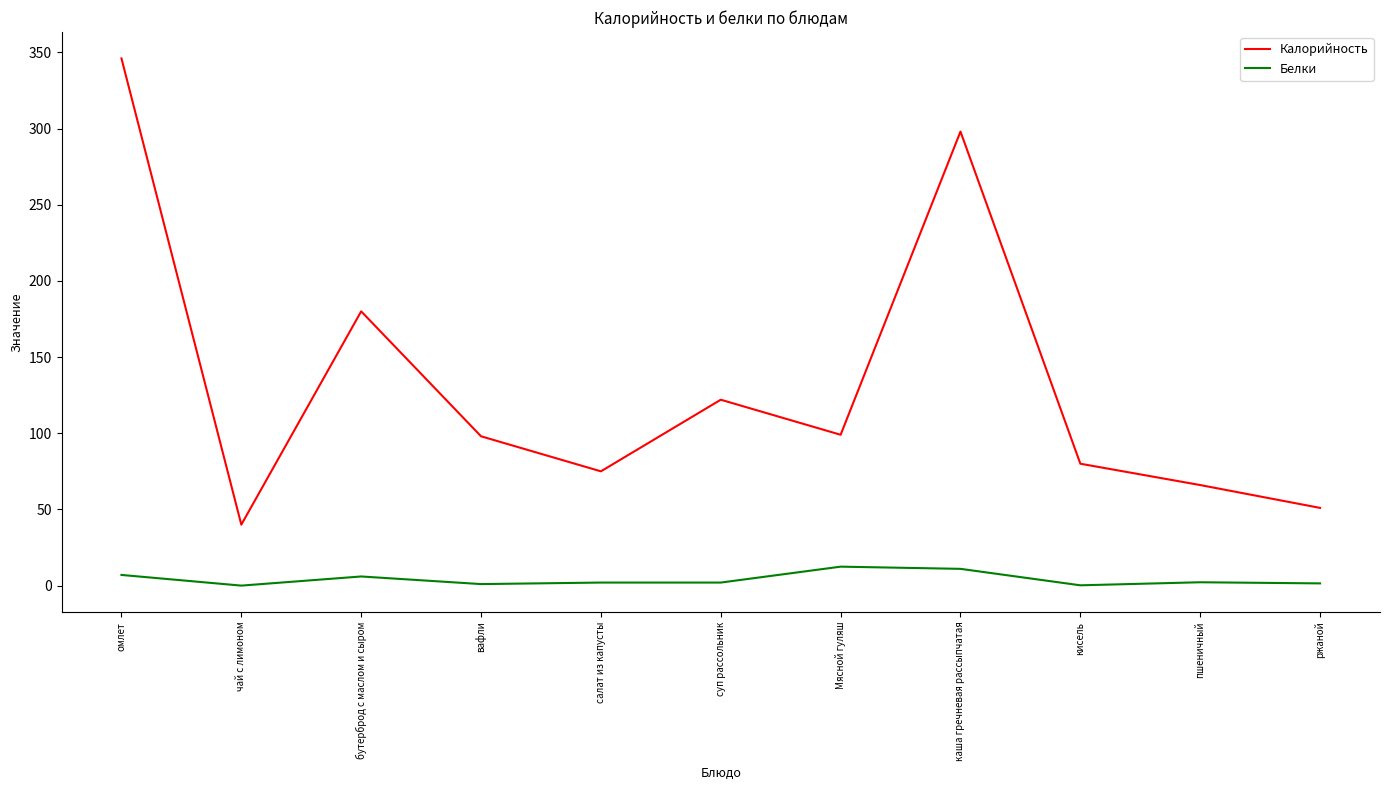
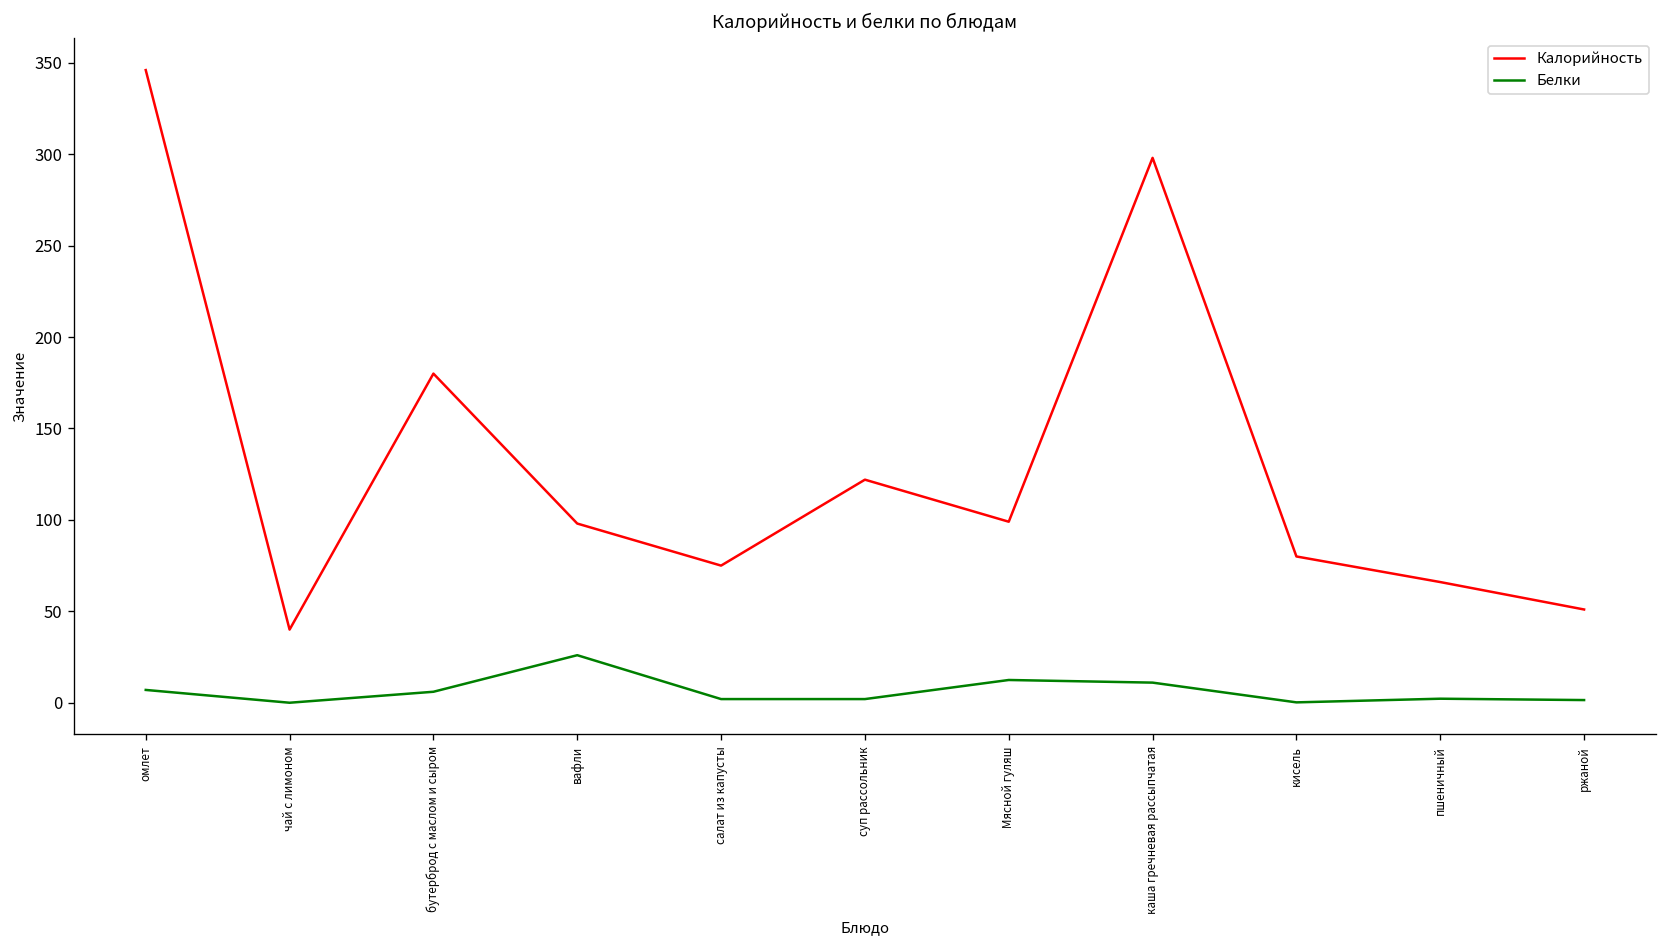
  {
    "Калорийность": {
      "омлет": 346,
      "чай с лимоном": 40,
      "бутерброд с маслом и сыром": 180,
      "вафли": 98,
      "салат из капусты": 75,
      "суп рассольник": 122,
      "Мясной гуляш": 99,
      "каша гречневая рассыпчатая": 298,
      "кисель": 80,
      "пшеничный": 66,
      "ржаной": 51
    },
    "Белки": {
      "омлет": 7,
      "чай с лимоном": 0,
      "бутерброд с маслом и сыром": 6,
-     "вафли": 1,
+     "вафли": 26,
      "салат из капусты": 2,
      "суп рассольник": 2,
      "Мясной гуляш": 12,
      "каша гречневая рассыпчатая": 11,
      "кисель": 0,
      "пшеничный": 2,
      "ржаной": 1
    }
  }
